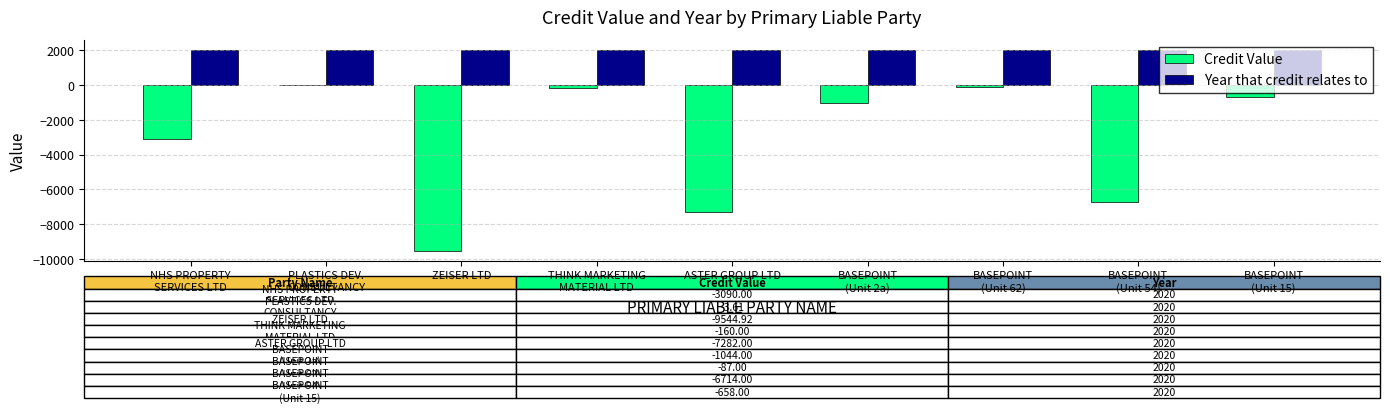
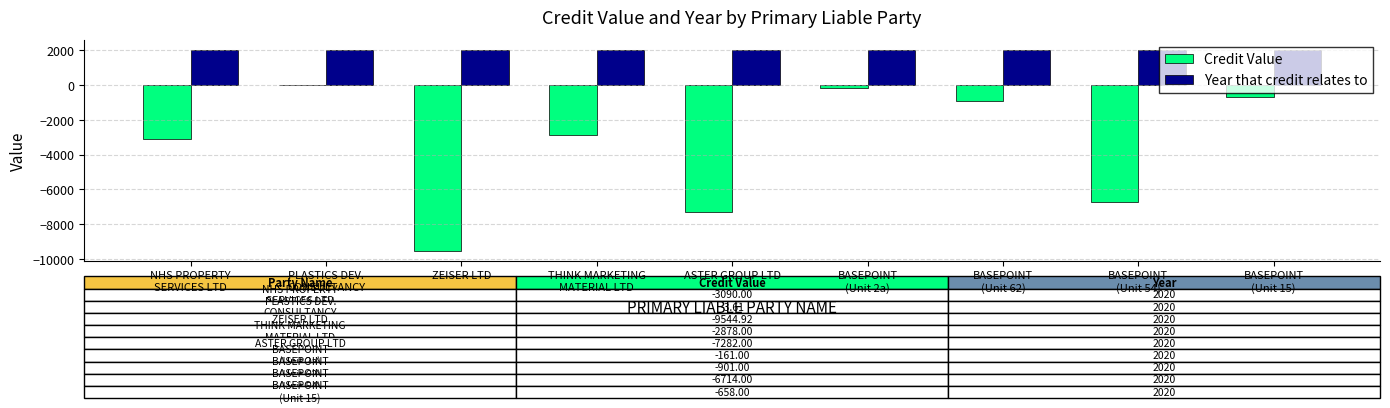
  {
    "Credit Value": {
-     "THINK MARKETING MATERIAL LTD": -160.00,
-     "BASEPOINT (Unit 2a)": -1044.00,
-     "BASEPOINT (Unit 62)": -87.00
+     "THINK MARKETING MATERIAL LTD": -2878.00,
+     "BASEPOINT (Unit 2a)": -161.00,
+     "BASEPOINT (Unit 62)": -901.00
    },
    "Year that credit relates to": {
      "NHS PROPERTY SERVICES LTD": 2000,
      "PLASTICS DEV. CONSULTANCY": 2000,
      "ZEISER LTD": 2000,
      "THINK MARKETING MATERIAL LTD": 2000,
      "ASTER GROUP LTD": 2000,
      "BASEPOINT (Unit 2a)": 2000,
      "BASEPOINT (Unit 62)": 2000
    }
  }
